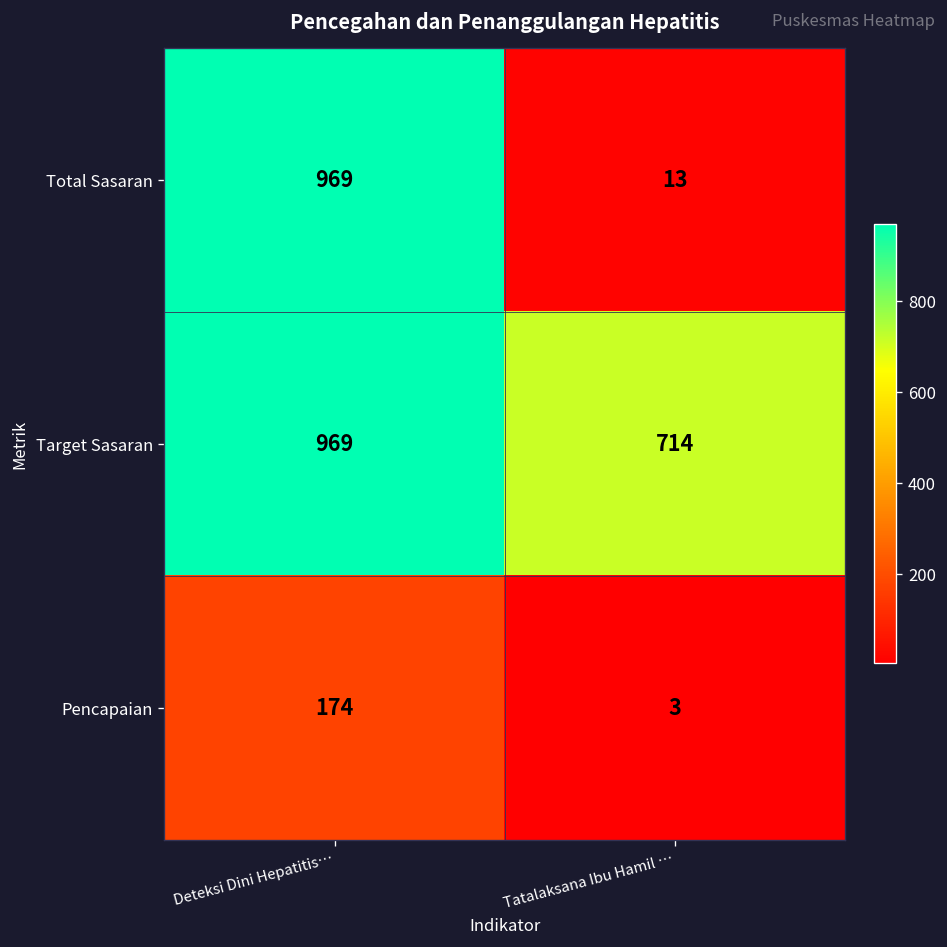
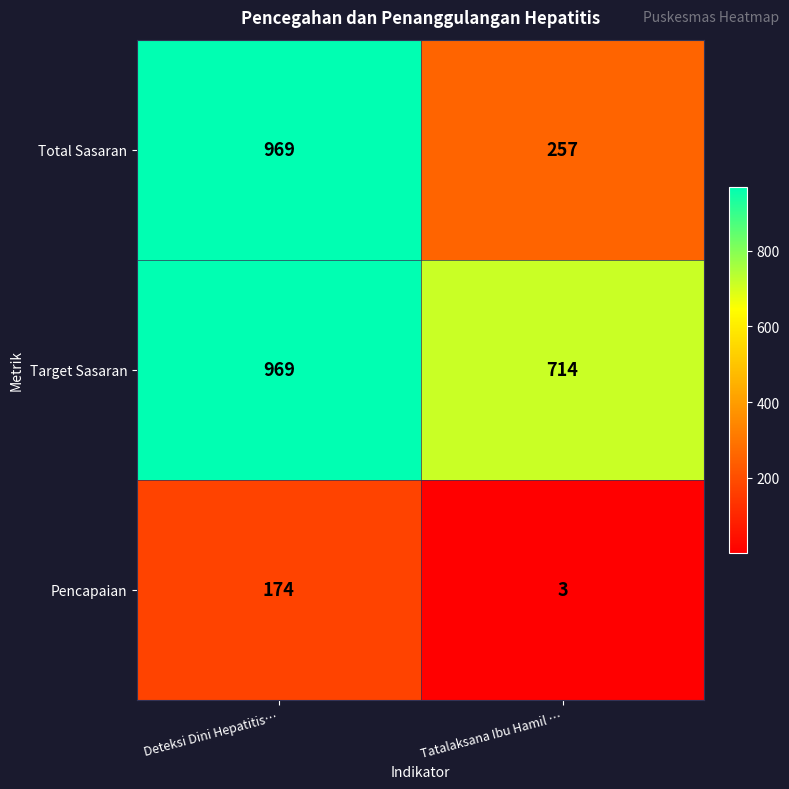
  {
    "Total Sasaran": {
      "Deteksi Dini Hepatitis…": 969,
-     "Tatalaksana Ibu Hamil …": 13
+     "Tatalaksana Ibu Hamil …": 257
    },
    "Target Sasaran": {
      "Deteksi Dini Hepatitis…": 969,
      "Tatalaksana Ibu Hamil …": 714
    },
    "Pencapaian": {
      "Deteksi Dini Hepatitis…": 174,
      "Tatalaksana Ibu Hamil …": 3
    }
  }
